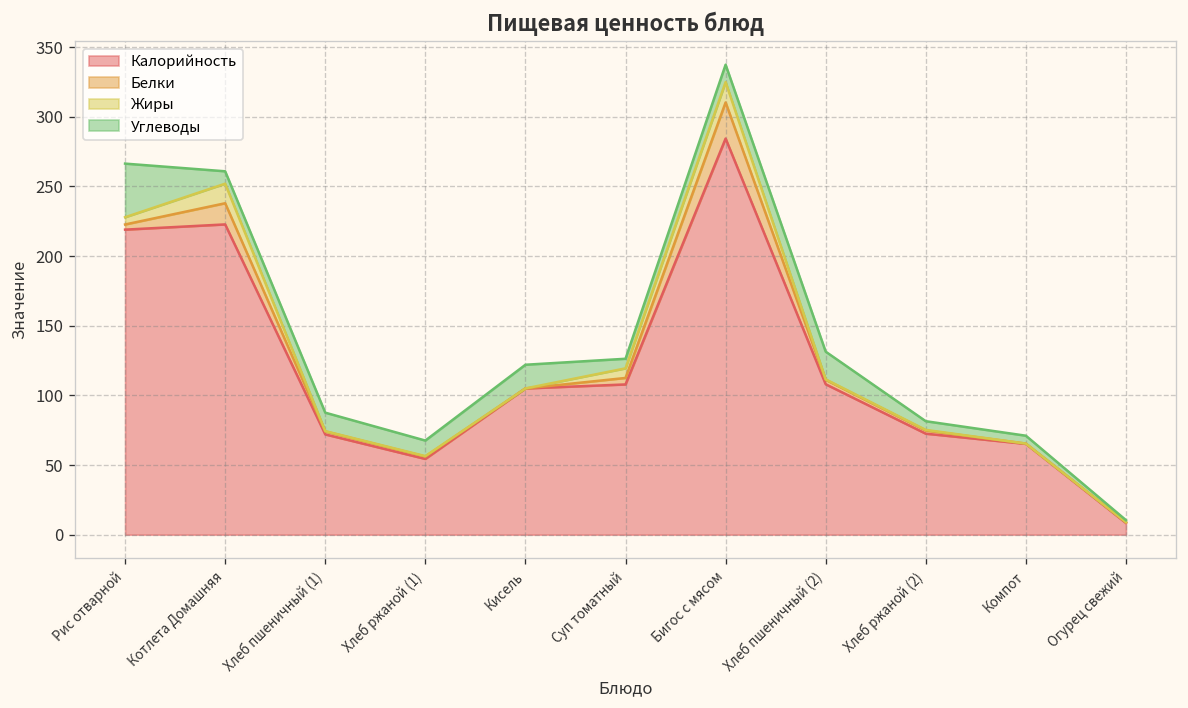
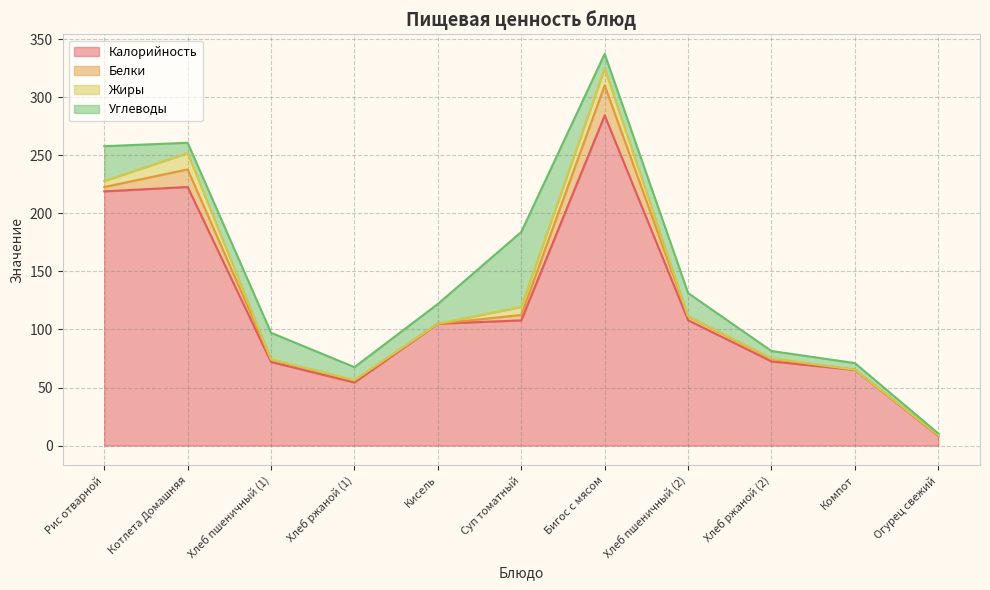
  {
    "Углеводы": {
-     "Рис отварной": 39,
+     "Рис отварной": 30,
      "Котлета Домашняя": 9,
-     "Хлеб пшеничный (1)": 13,
+     "Хлеб пшеничный (1)": 23,
      "Хлеб ржаной (1)": 11,
      "Кисель": 17,
-     "Суп томатный": 7,
+     "Суп томатный": 65,
      "Бигос с мясом": 12,
      "Хлеб пшеничный (2)": 20,
      "Хлеб ржаной (2)": 6,
      "Компот": 6
    }
  }
